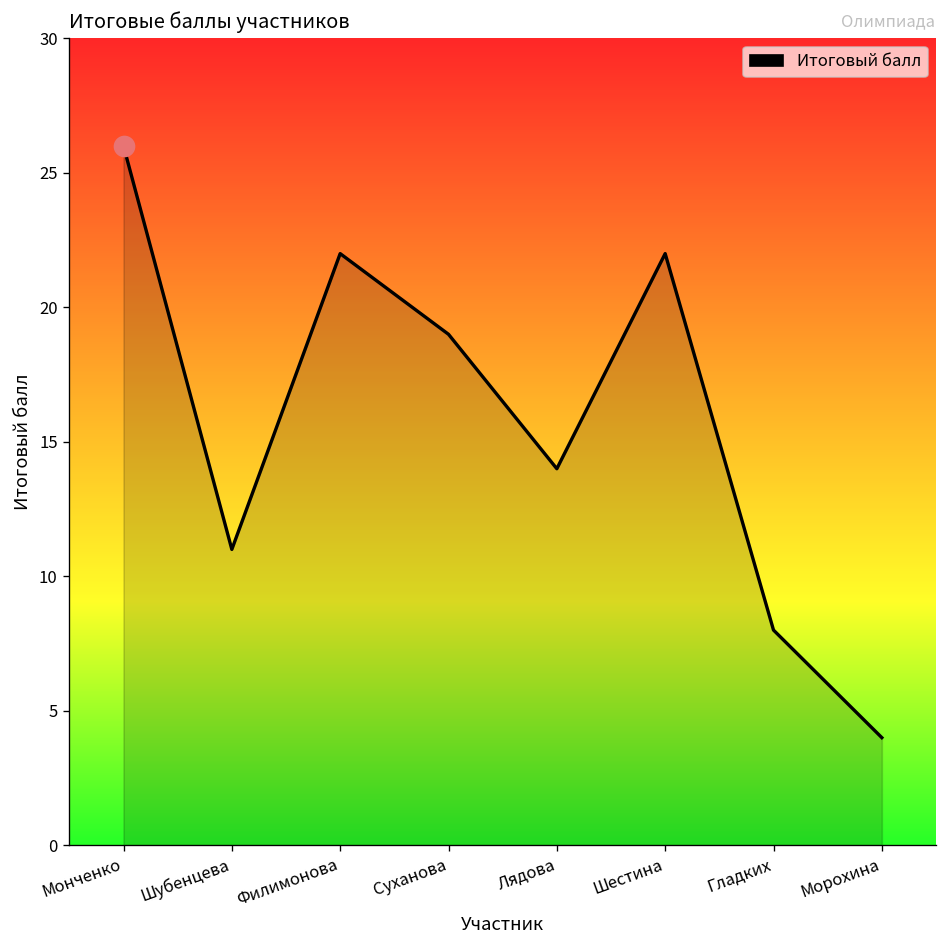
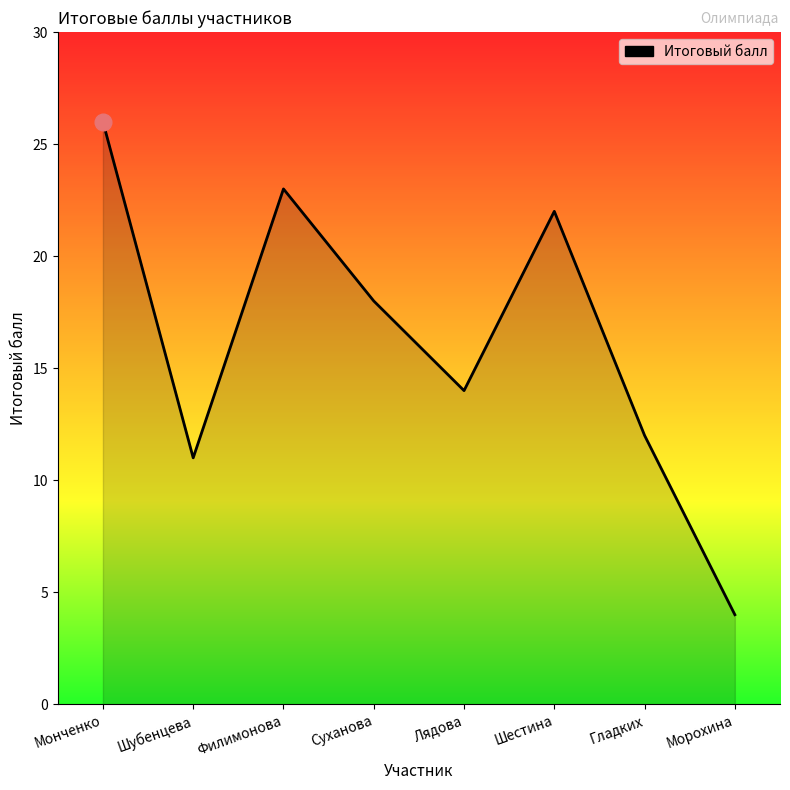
  {
    "Итоговый балл": {
      "Шубенцева": 11,
-     "Филимонова": 22,
-     "Суханова": 19,
+     "Филимонова": 23,
+     "Суханова": 18,
      "Лядова": 14,
      "Шестина": 22,
-     "Гладких": 8,
+     "Гладких": 12,
      "Морохина": 4
    }
  }
